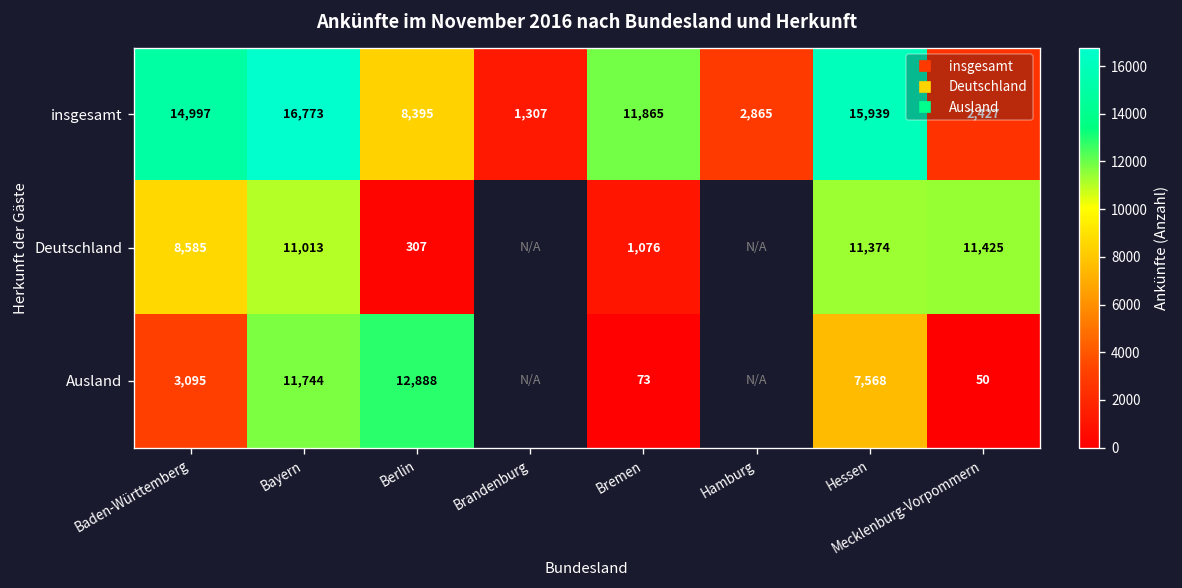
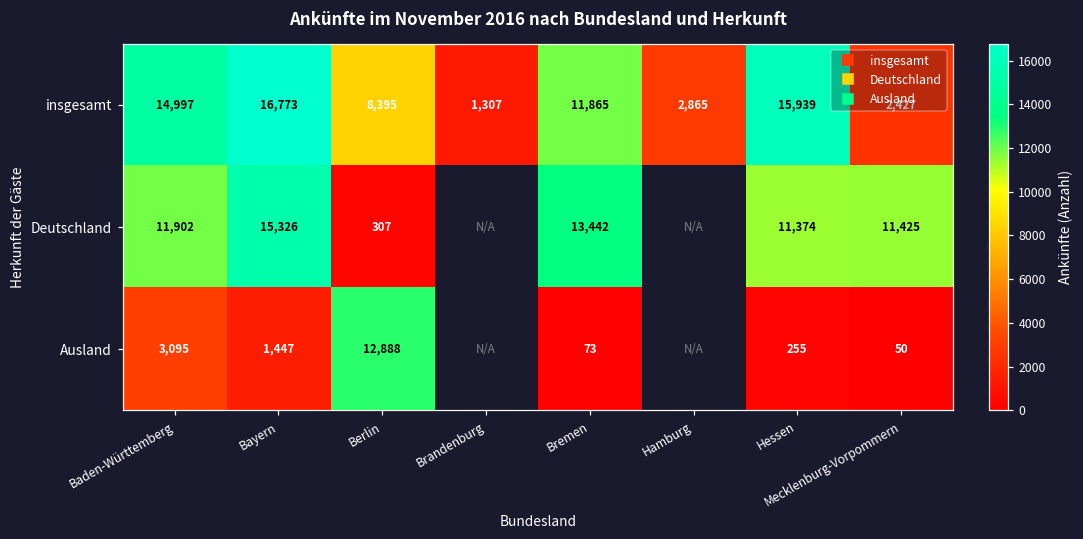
  {
    "insgesamt": {
      "Baden-Württemberg": "14,997",
      "Bayern": "16,773",
      "Berlin": "8,395",
      "Brandenburg": "1,307",
      "Bremen": "11,865",
      "Hamburg": "2,865",
      "Hessen": "15,939"
    },
    "Deutschland": {
-     "Baden-Württemberg": "8,585",
-     "Bayern": "11,013",
+     "Baden-Württemberg": "11,902",
+     "Bayern": "15,326",
      "Berlin": "307",
-     "Bremen": "1,076",
+     "Bremen": "13,442",
      "Hessen": "11,374",
      "Mecklenburg-Vorpommern": "11,425"
    },
    "Ausland": {
      "Baden-Württemberg": "3,095",
-     "Bayern": "11,744",
+     "Bayern": "1,447",
      "Berlin": "12,888",
      "Bremen": "73",
-     "Hessen": "7,568",
+     "Hessen": "255",
      "Mecklenburg-Vorpommern": "50"
    }
  }
